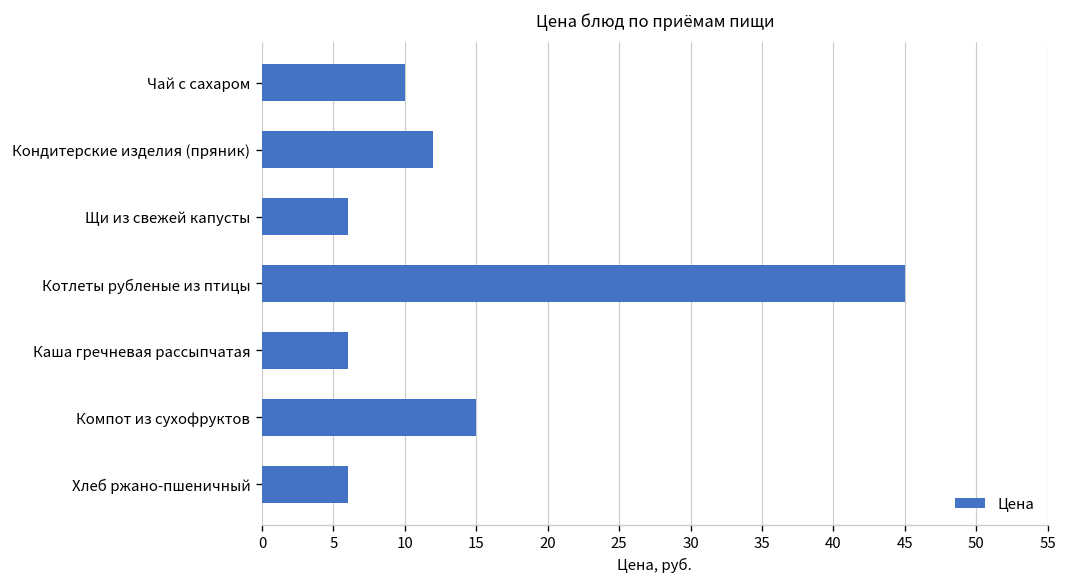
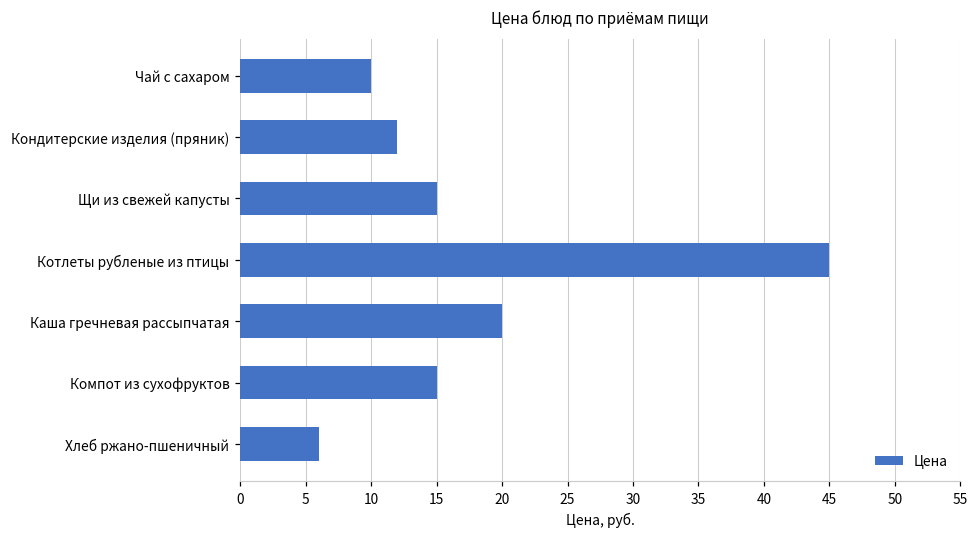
  {
    "Чай с сахаром": 10,
    "Кондитерские изделия (пряник)": 12,
-   "Щи из свежей капусты": 6,
+   "Щи из свежей капусты": 15,
    "Котлеты рубленые из птицы": 45,
-   "Каша гречневая рассыпчатая": 6,
+   "Каша гречневая рассыпчатая": 20,
    "Компот из сухофруктов": 15,
    "Хлеб ржано-пшеничный": 6
  }
